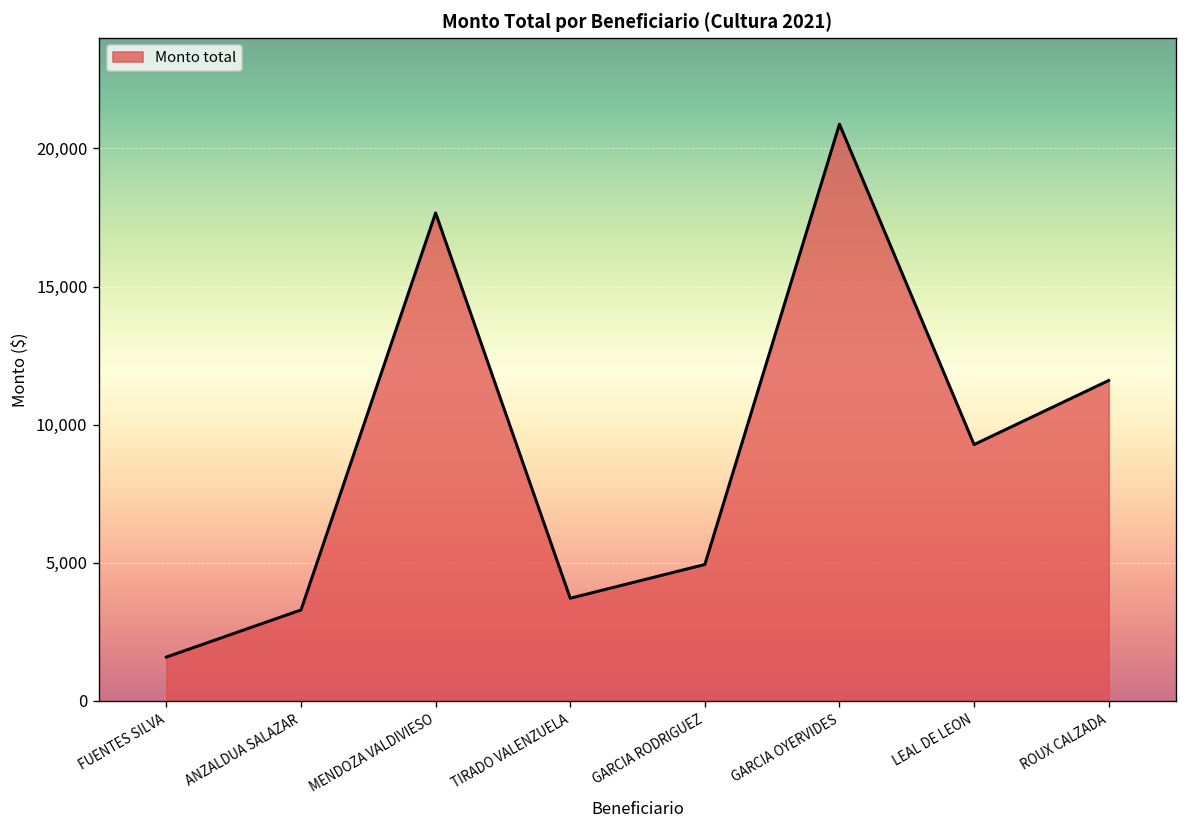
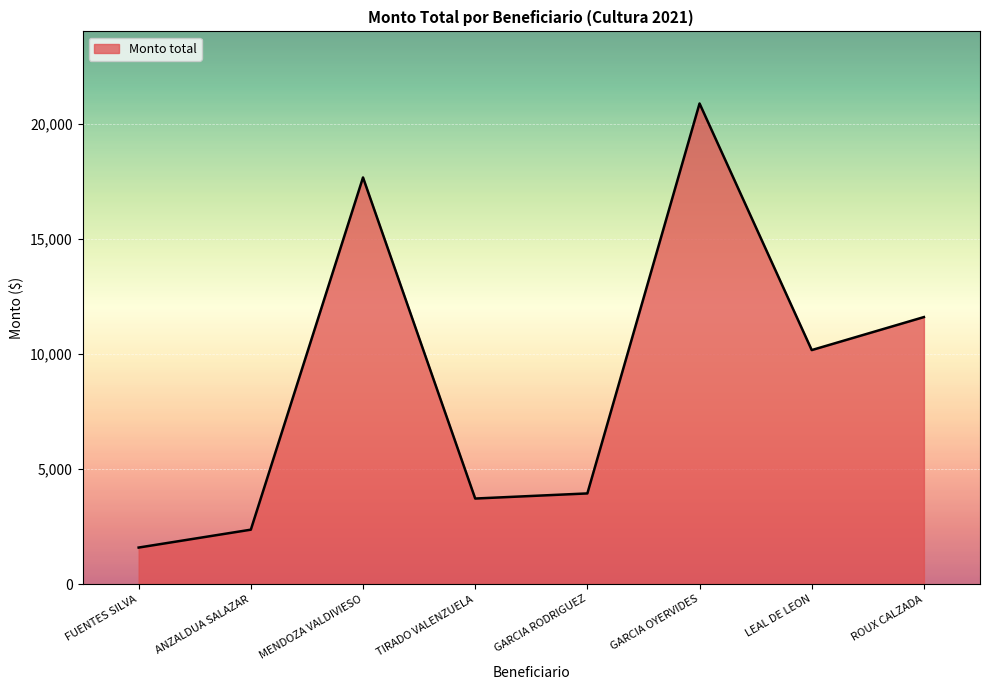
  {
    "FUENTES SILVA": "1,600",
-   "ANZALDUA SALAZAR": "3,300",
+   "ANZALDUA SALAZAR": "2,400",
    "MENDOZA VALDIVIESO": "17,700",
    "TIRADO VALENZUELA": "3,700",
-   "GARCIA RODRIGUEZ": "4,900",
+   "GARCIA RODRIGUEZ": "3,900",
    "GARCIA OYERVIDES": "20,900",
-   "LEAL DE LEON": "9,300",
+   "LEAL DE LEON": "10,200",
    "ROUX CALZADA": "11,600"
  }
